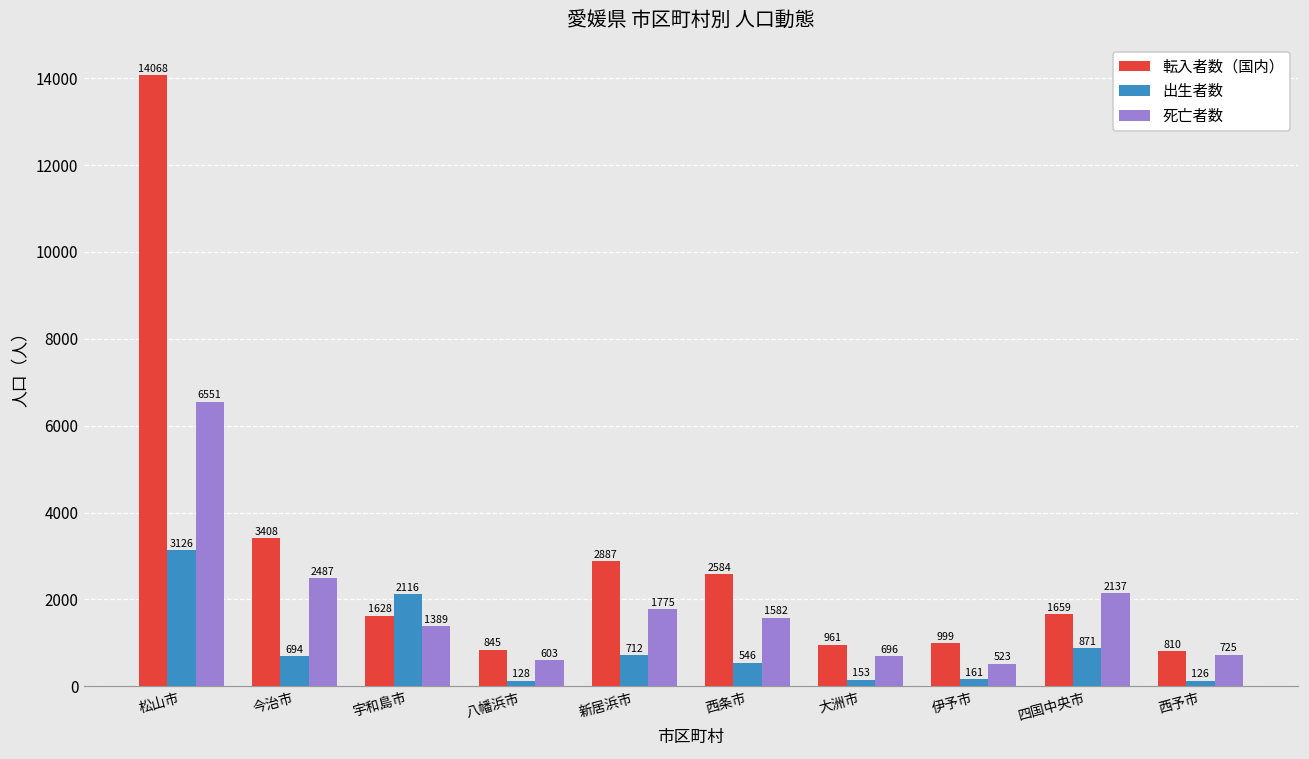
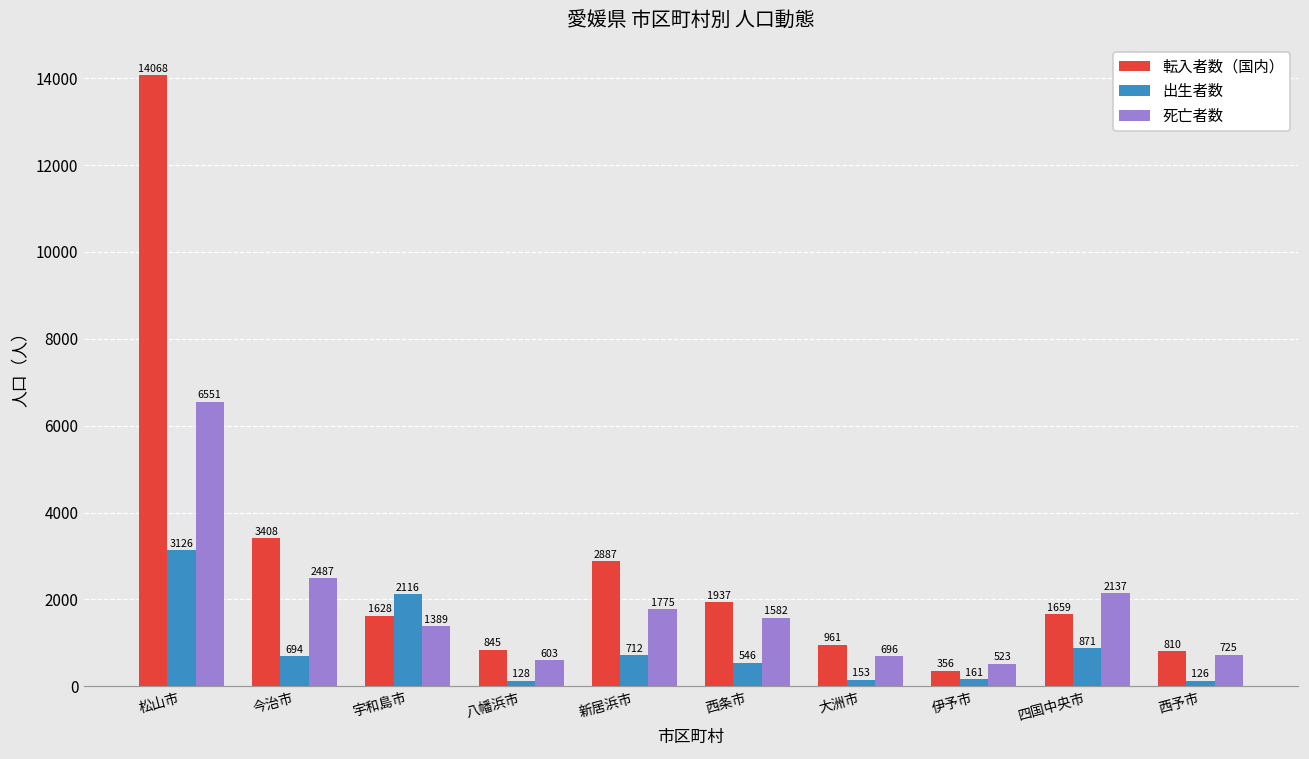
  {
    "転入者数（国内）": {
      "松山市": 14068,
      "今治市": 3408,
      "宇和島市": 1628,
      "八幡浜市": 845,
      "新居浜市": 2887,
-     "西条市": 2584,
+     "西条市": 1937,
      "大洲市": 961,
-     "伊予市": 999,
+     "伊予市": 356,
      "四国中央市": 1659,
      "西予市": 810
    },
    "出生者数": {
      "松山市": 3126,
      "今治市": 694,
      "宇和島市": 2116,
      "八幡浜市": 128,
      "新居浜市": 712,
      "西条市": 546,
      "大洲市": 153,
      "伊予市": 161,
      "四国中央市": 871,
      "西予市": 126
    },
    "死亡者数": {
      "松山市": 6551,
      "今治市": 2487,
      "宇和島市": 1389,
      "八幡浜市": 603,
      "新居浜市": 1775,
      "西条市": 1582,
      "大洲市": 696,
      "伊予市": 523,
      "四国中央市": 2137,
      "西予市": 725
    }
  }
